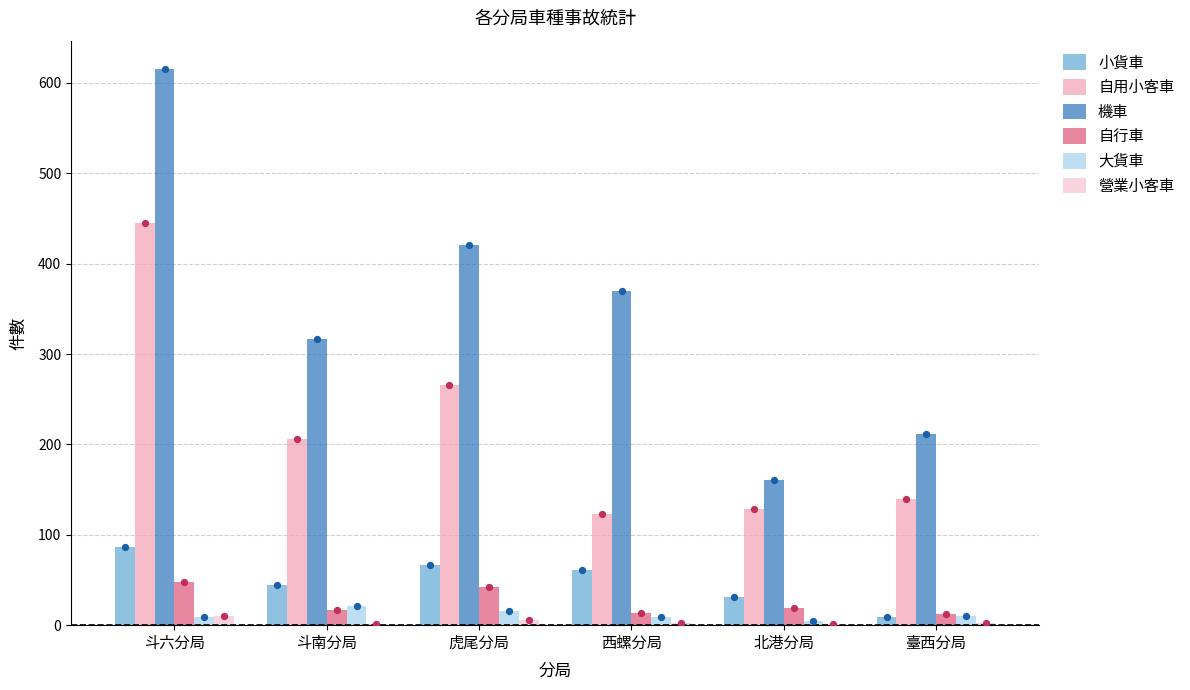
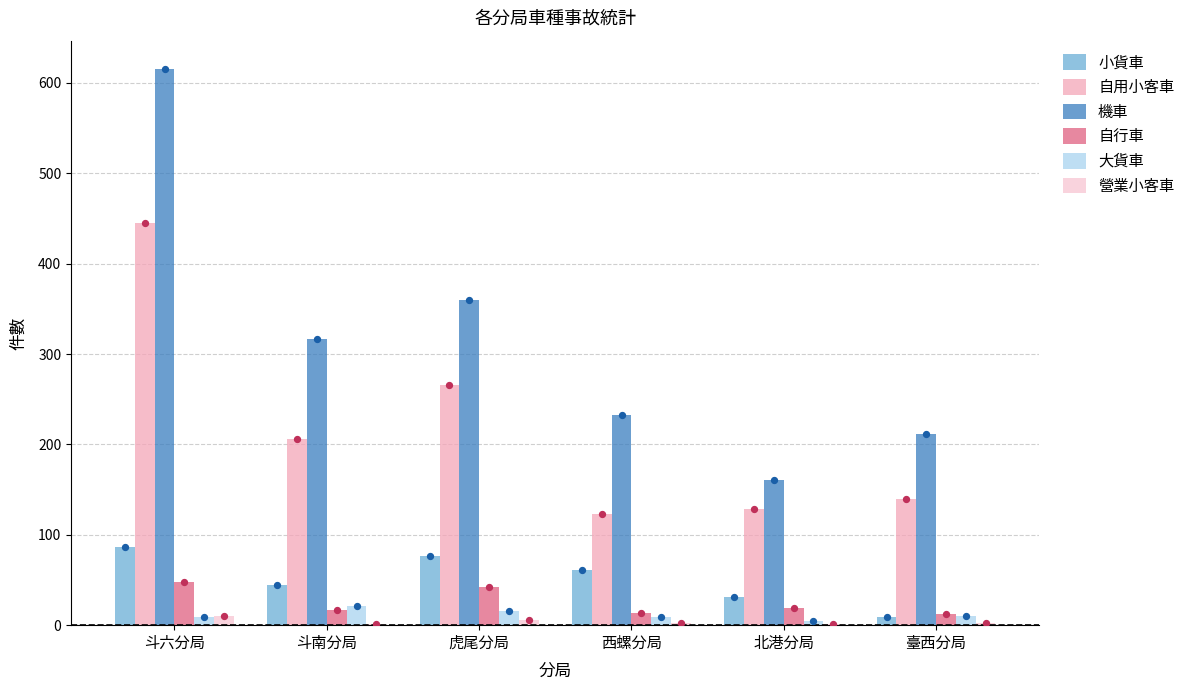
  {
    "小貨車": {
      "斗六分局": 90,
      "斗南分局": 50,
-     "虎尾分局": 70,
+     "虎尾分局": 80,
      "西螺分局": 60,
      "北港分局": 30,
      "臺西分局": 10
    },
    "機車": {
      "斗六分局": 620,
      "斗南分局": 320,
-     "虎尾分局": 420,
-     "西螺分局": 370,
+     "虎尾分局": 360,
+     "西螺分局": 230,
      "北港分局": 160,
      "臺西分局": 210
    },
    "自行車": {
      "斗六分局": 50,
      "斗南分局": 20,
      "虎尾分局": 40,
      "西螺分局": 10,
      "北港分局": 20,
      "臺西分局": 10
    },
    "大貨車": {
      "斗六分局": 10,
      "斗南分局": 20,
      "虎尾分局": 20,
      "西螺分局": 10,
      "北港分局": 10,
      "臺西分局": 10
    }
  }
